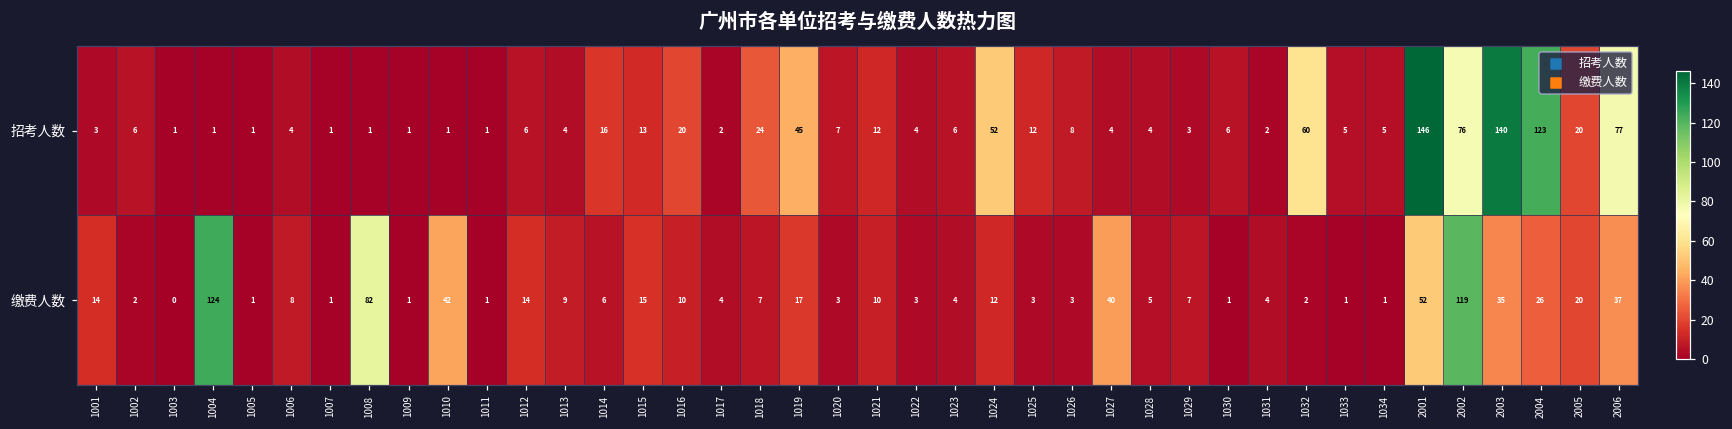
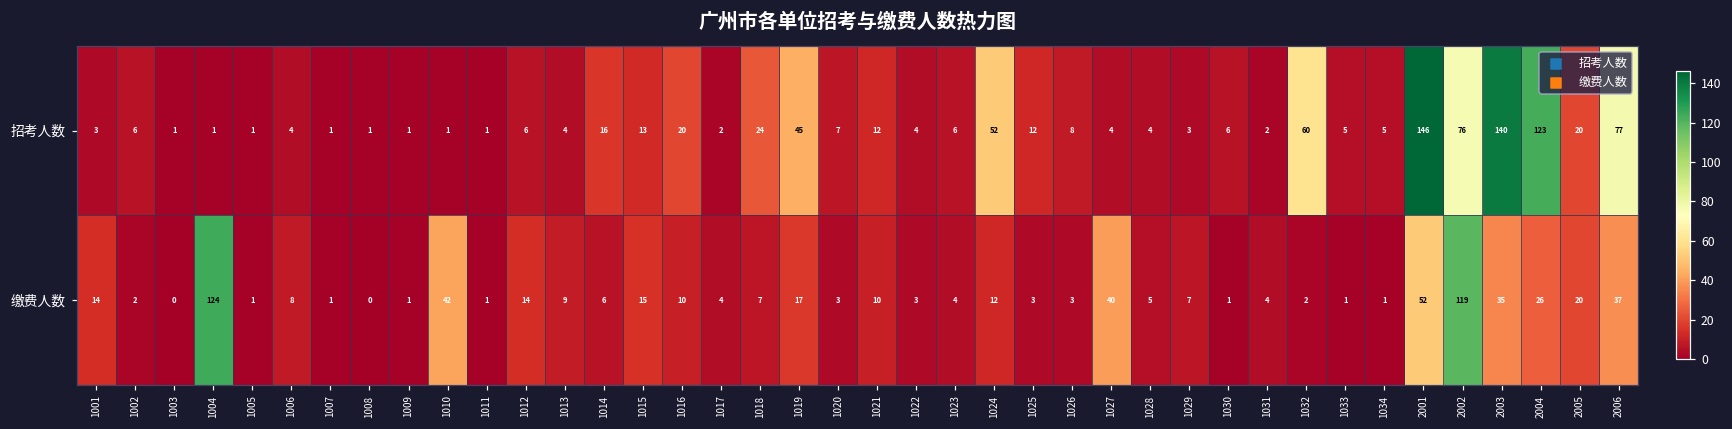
  {
    "招考人数": {
      "1001": 3,
      "1002": 6,
      "1003": 1,
      "1004": 1,
      "1005": 1,
      "1006": 4,
      "1007": 1,
      "1008": 1,
      "1009": 1,
      "1010": 1,
      "1011": 1,
      "1012": 6,
      "1013": 4,
      "1014": 16,
      "1015": 13,
      "1016": 20,
      "1017": 2,
      "1018": 24,
      "1019": 45,
      "1020": 7,
      "1021": 12,
      "1022": 4,
      "1023": 6,
      "1024": 52,
      "1025": 12,
      "1026": 8,
      "1027": 4,
      "1028": 4,
      "1029": 3,
      "1030": 6,
      "1031": 2,
      "1032": 60,
      "1033": 5,
      "1034": 5,
      "2001": 146,
      "2002": 76,
      "2003": 140,
      "2004": 123,
      "2005": 20,
      "2006": 77
    },
    "缴费人数": {
      "1001": 14,
      "1002": 2,
      "1003": 0,
      "1004": 124,
      "1005": 1,
      "1006": 8,
      "1007": 1,
-     "1008": 82,
+     "1008": 0,
      "1009": 1,
      "1010": 42,
      "1011": 1,
      "1012": 14,
      "1013": 9,
      "1014": 6,
      "1015": 15,
      "1016": 10,
      "1017": 4,
      "1018": 7,
      "1019": 17,
      "1020": 3,
      "1021": 10,
      "1022": 3,
      "1023": 4,
      "1024": 12,
      "1025": 3,
      "1026": 3,
      "1027": 40,
      "1028": 5,
      "1029": 7,
      "1030": 1,
      "1031": 4,
      "1032": 2,
      "1033": 1,
      "1034": 1,
      "2001": 52,
      "2002": 119,
      "2003": 35,
      "2004": 26,
      "2005": 20,
      "2006": 37
    }
  }
